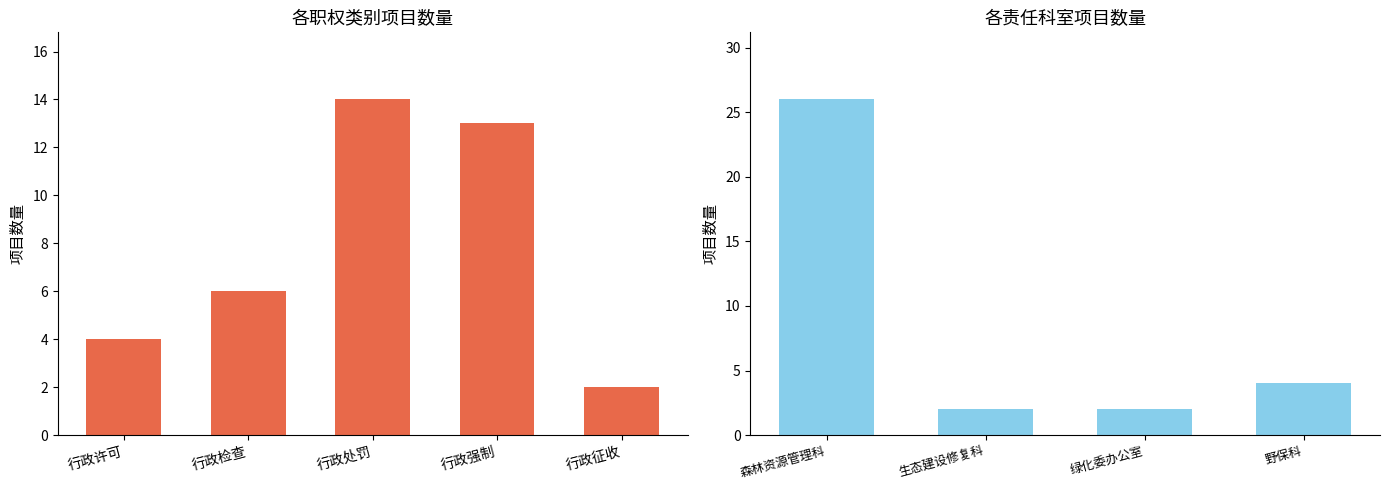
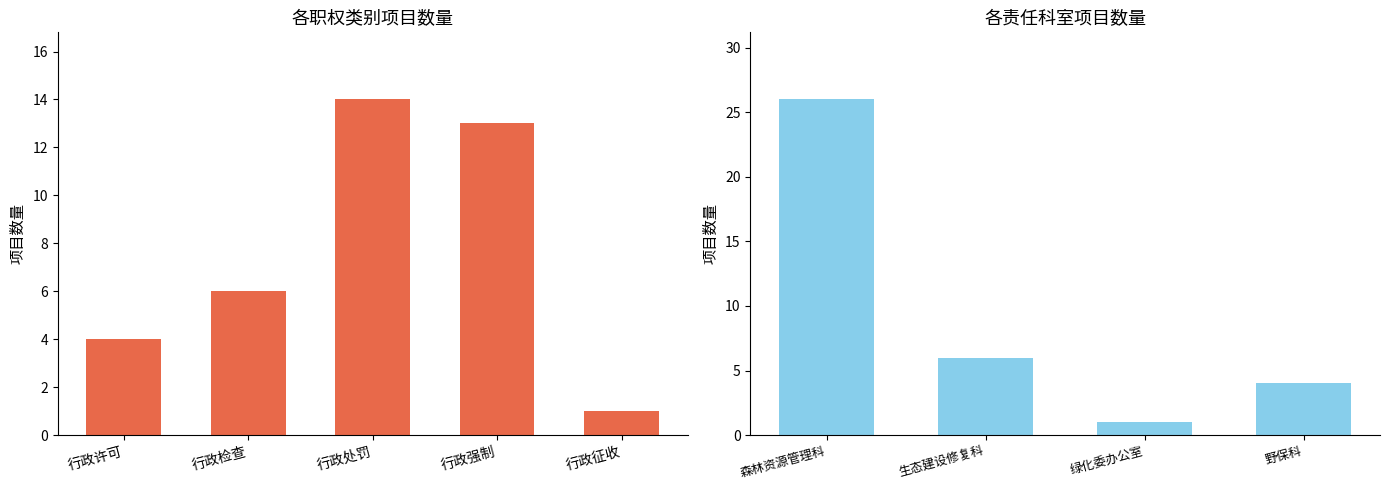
  {
    "各职权类别项目数量": {
      "行政许可": 4,
      "行政检查": 6,
      "行政处罚": 14,
      "行政强制": 13,
-     "行政征收": 2
+     "行政征收": 1
    },
    "各责任科室项目数量": {
      "森林资源管理科": 26,
-     "生态建设修复科": 2,
-     "绿化委办公室": 2,
+     "生态建设修复科": 6,
+     "绿化委办公室": 1,
      "野保科": 4
    }
  }
